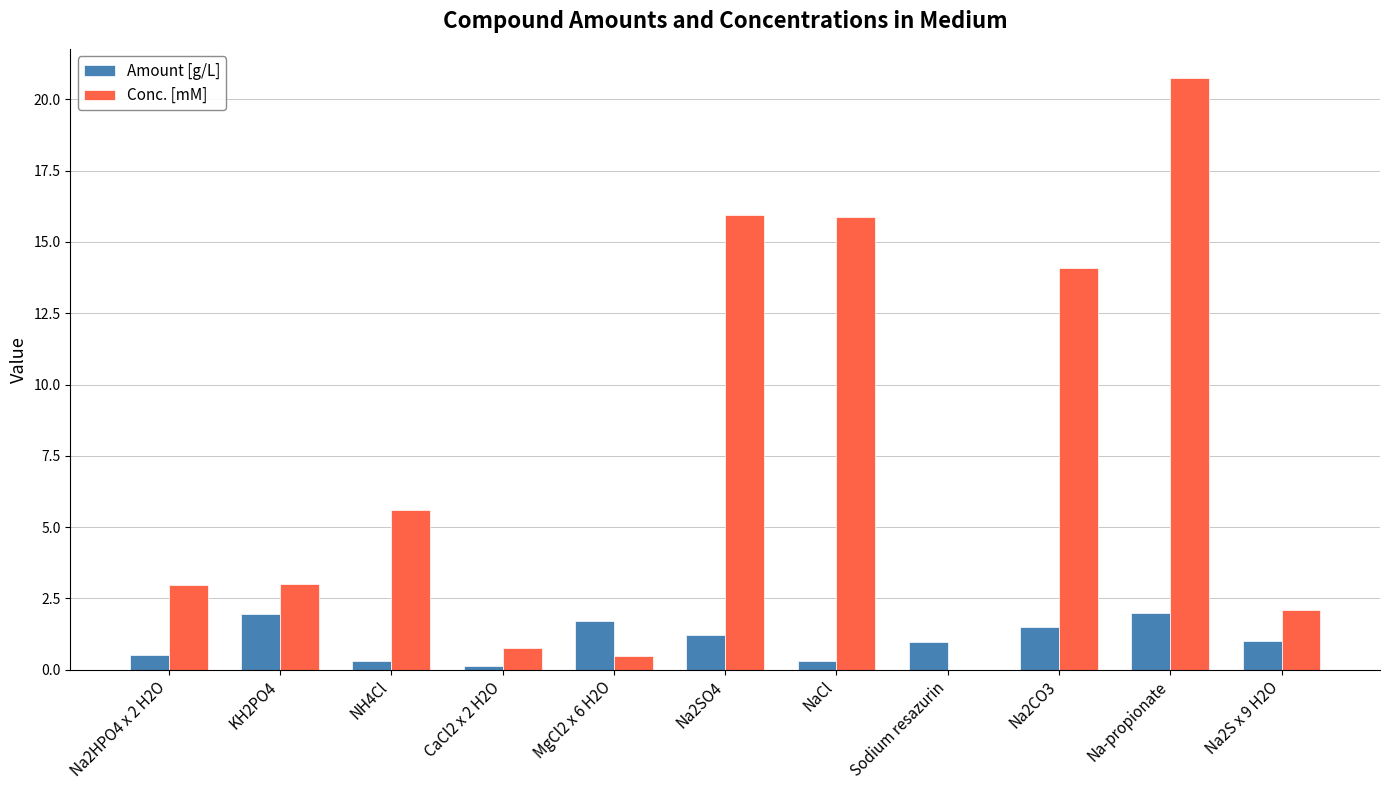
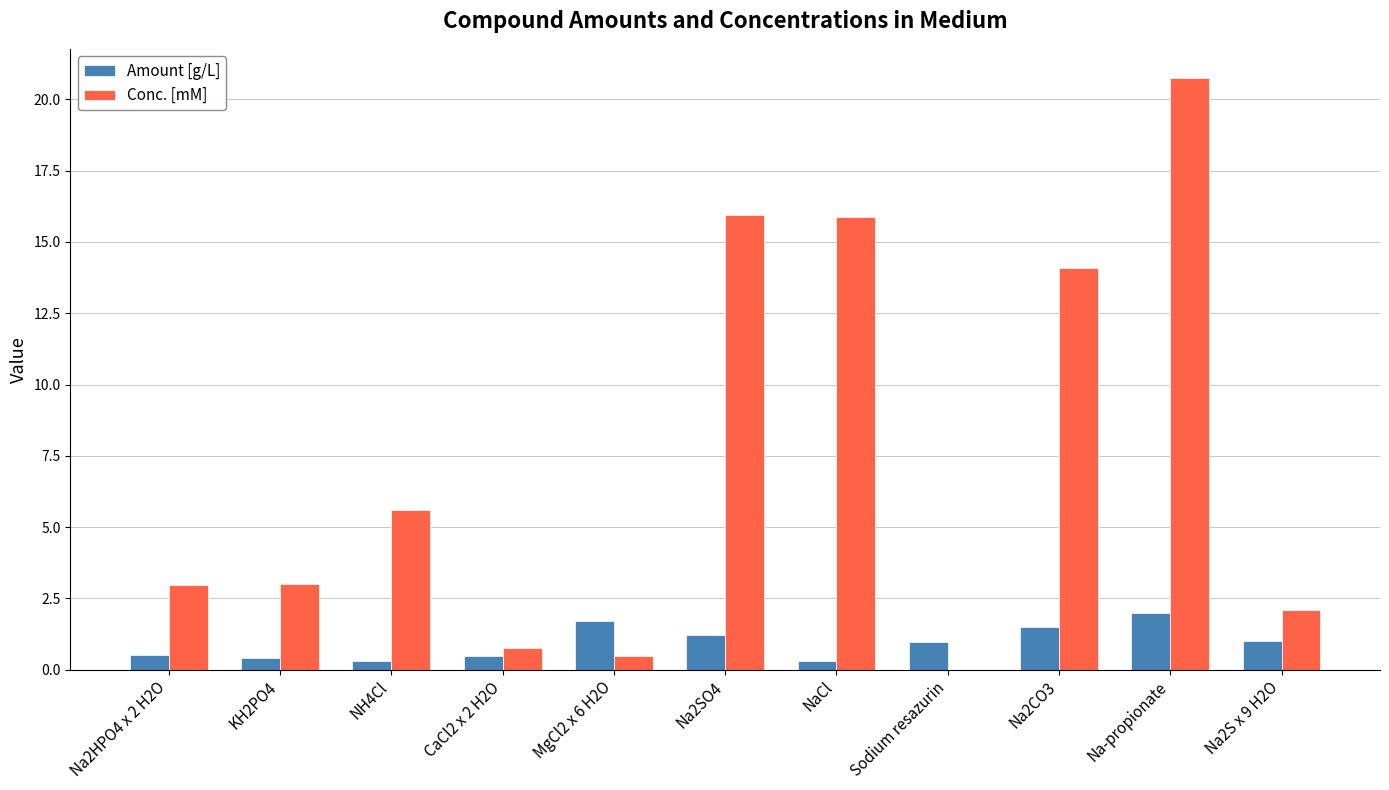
  {
    "Amount [g/L]": {
      "Na2HPO4 x 2 H2O": 0.5,
-     "KH2PO4": 2.0,
+     "KH2PO4": 0.4,
      "NH4Cl": 0.3,
-     "CaCl2 x 2 H2O": 0.1,
+     "CaCl2 x 2 H2O": 0.5,
      "MgCl2 x 6 H2O": 1.7,
      "Na2SO4": 1.2,
      "NaCl": 0.3,
      "Sodium resazurin": 1.0,
      "Na2CO3": 1.5,
      "Na-propionate": 2.0,
      "Na2S x 9 H2O": 1.0
    },
    "Conc. [mM]": {
      "Na2HPO4 x 2 H2O": 3.0,
      "KH2PO4": 3.0,
      "NH4Cl": 5.6,
      "CaCl2 x 2 H2O": 0.7,
      "MgCl2 x 6 H2O": 0.5,
      "Na2SO4": 15.9,
      "NaCl": 15.9,
      "Na2CO3": 14.1,
      "Na-propionate": 20.7,
      "Na2S x 9 H2O": 2.1
    }
  }
